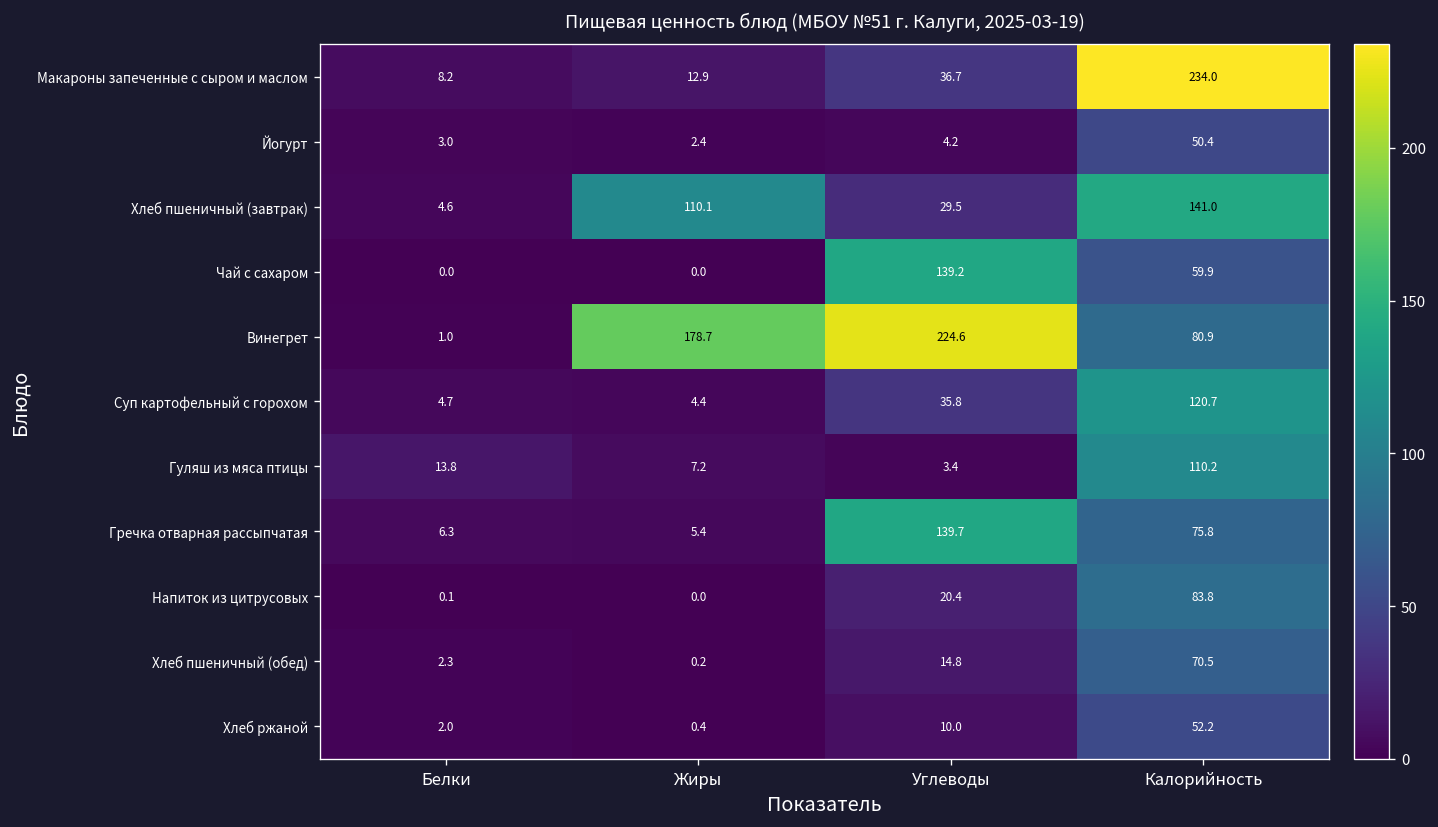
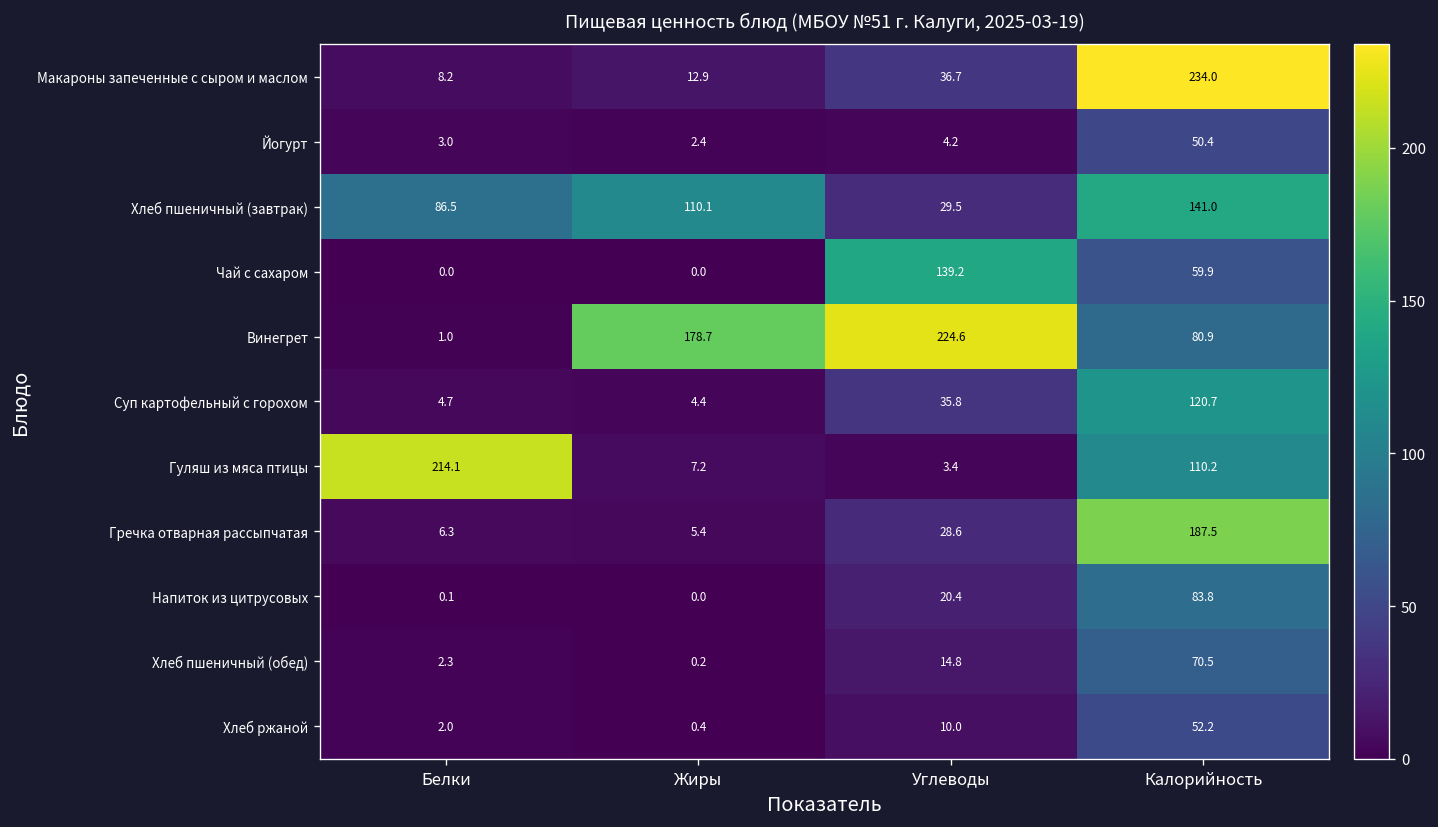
  {
    "Макароны запеченные с сыром и маслом": {
      "Белки": 8.2,
      "Жиры": 12.9,
      "Углеводы": 36.7,
      "Калорийность": 234.0
    },
    "Йогурт": {
      "Белки": 3.0,
      "Жиры": 2.4,
      "Углеводы": 4.2,
      "Калорийность": 50.4
    },
    "Хлеб пшеничный (завтрак)": {
-     "Белки": 4.6,
+     "Белки": 86.5,
      "Жиры": 110.1,
      "Углеводы": 29.5,
      "Калорийность": 141.0
    },
    "Чай с сахаром": {
      "Белки": 0.0,
      "Жиры": 0.0,
      "Углеводы": 139.2,
      "Калорийность": 59.9
    },
    "Винегрет": {
      "Белки": 1.0,
      "Жиры": 178.7,
      "Углеводы": 224.6,
      "Калорийность": 80.9
    },
    "Суп картофельный с горохом": {
      "Белки": 4.7,
      "Жиры": 4.4,
      "Углеводы": 35.8,
      "Калорийность": 120.7
    },
    "Гуляш из мяса птицы": {
-     "Белки": 13.8,
+     "Белки": 214.1,
      "Жиры": 7.2,
      "Углеводы": 3.4,
      "Калорийность": 110.2
    },
    "Гречка отварная рассыпчатая": {
      "Белки": 6.3,
      "Жиры": 5.4,
-     "Углеводы": 139.7,
-     "Калорийность": 75.8
+     "Углеводы": 28.6,
+     "Калорийность": 187.5
    },
    "Напиток из цитрусовых": {
      "Белки": 0.1,
      "Жиры": 0.0,
      "Углеводы": 20.4,
      "Калорийность": 83.8
    },
    "Хлеб пшеничный (обед)": {
      "Белки": 2.3,
      "Жиры": 0.2,
      "Углеводы": 14.8,
      "Калорийность": 70.5
    },
    "Хлеб ржаной": {
      "Белки": 2.0,
      "Жиры": 0.4,
      "Углеводы": 10.0,
      "Калорийность": 52.2
    }
  }
